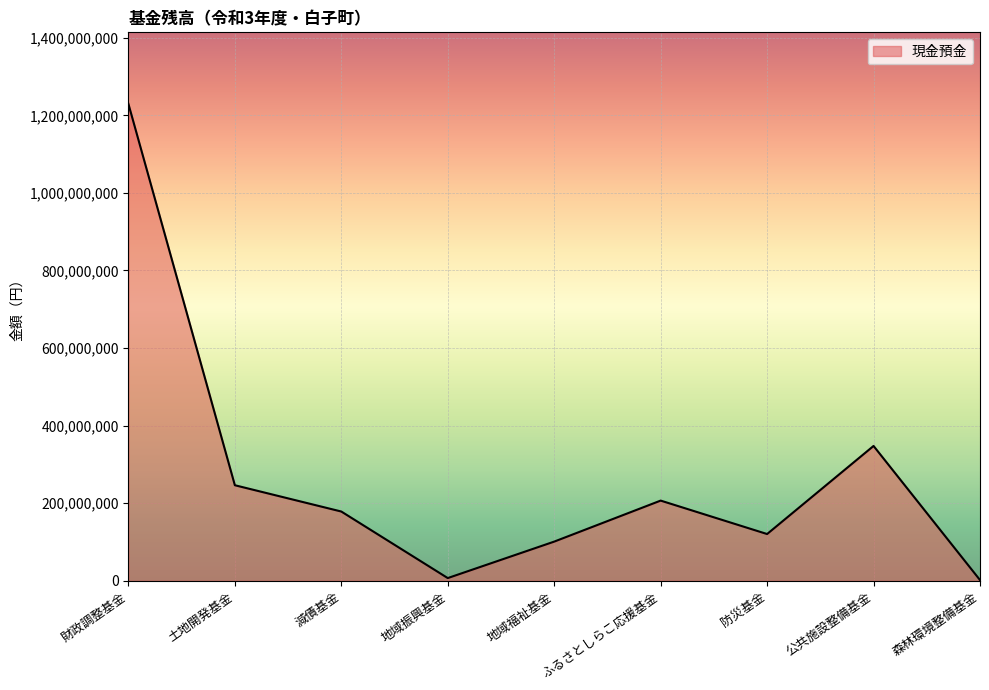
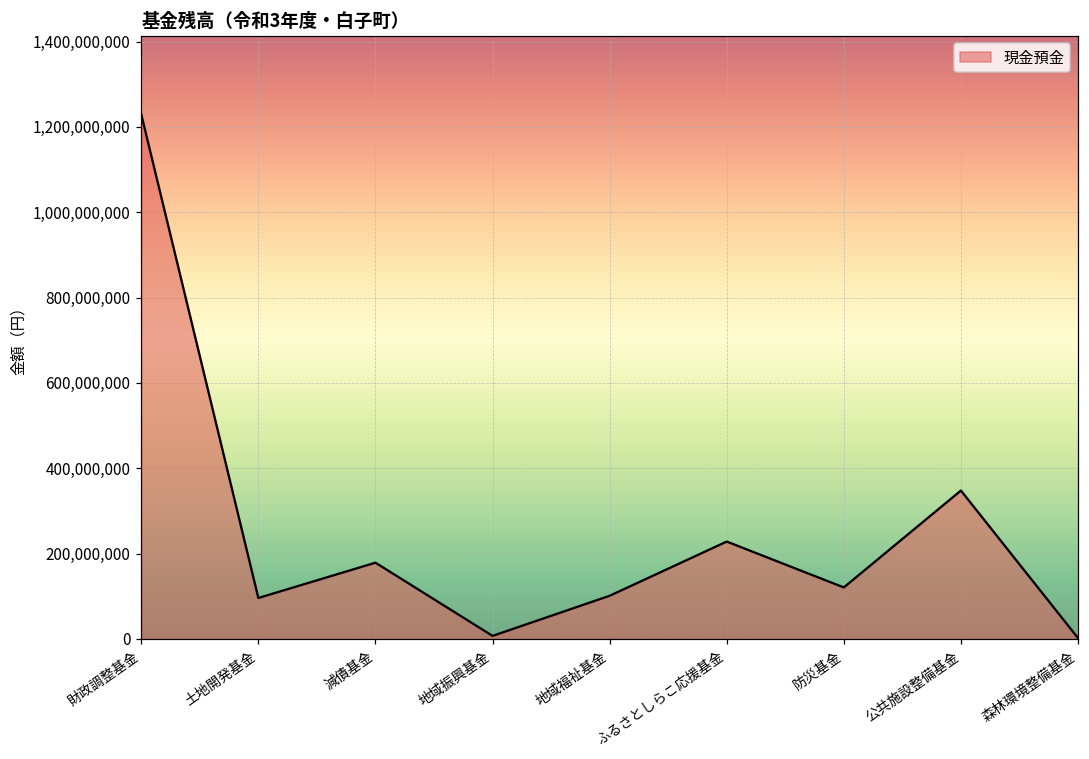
  {
    "財政調整基金": "1,230,000,000",
-   "土地開発基金": "250,000,000",
+   "土地開発基金": "100,000,000",
    "減債基金": "180,000,000",
    "地域振興基金": "10,000,000",
    "地域福祉基金": "100,000,000",
-   "ふるさとしらこ応援基金": "210,000,000",
+   "ふるさとしらこ応援基金": "230,000,000",
    "防災基金": "120,000,000",
    "公共施設整備基金": "350,000,000",
    "森林環境整備基金": "0"
  }
